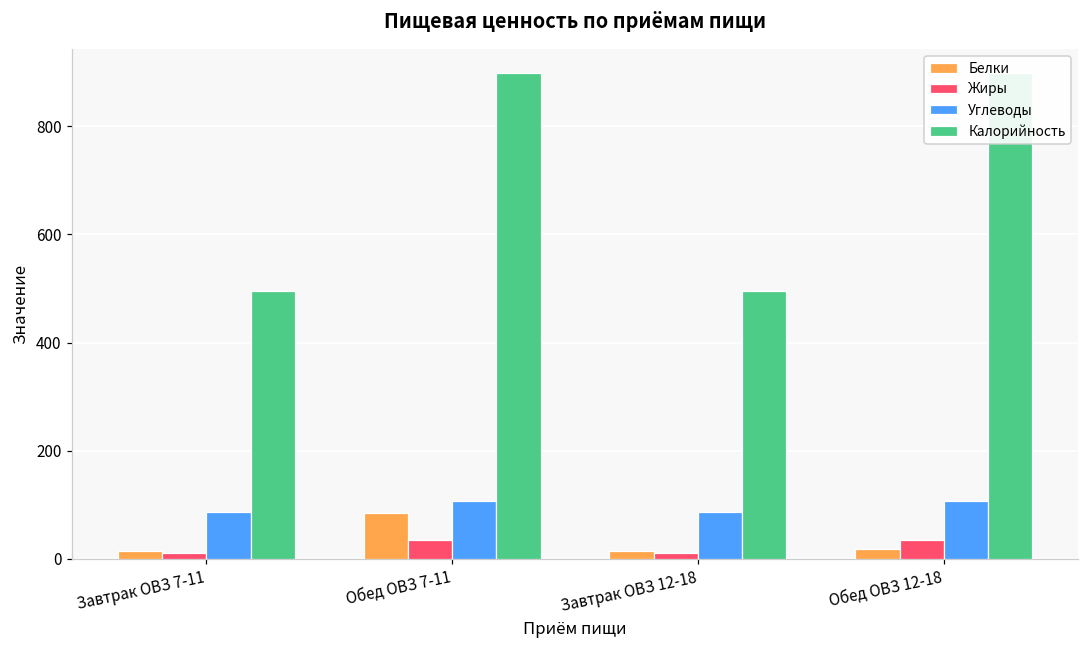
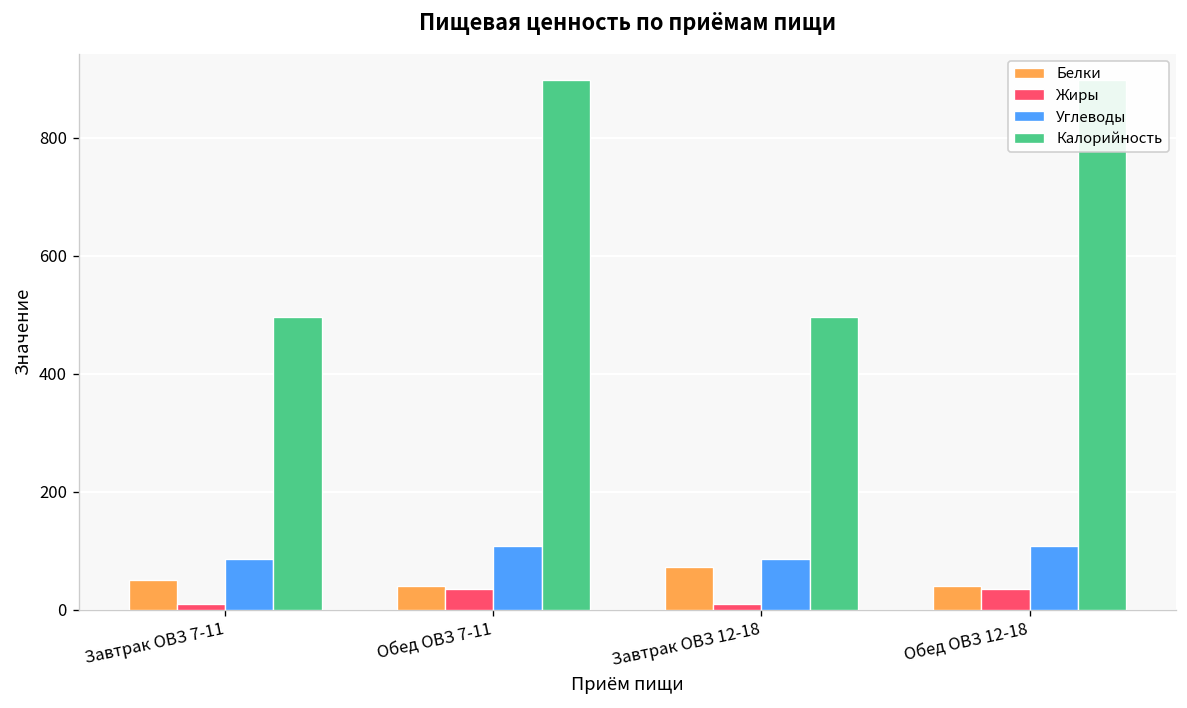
  {
    "Белки": {
-     "Завтрак ОВЗ 7-11": 20,
-     "Обед ОВЗ 7-11": 80,
-     "Завтрак ОВЗ 12-18": 20,
-     "Обед ОВЗ 12-18": 20
+     "Завтрак ОВЗ 7-11": 50,
+     "Обед ОВЗ 7-11": 40,
+     "Завтрак ОВЗ 12-18": 70,
+     "Обед ОВЗ 12-18": 40
    },
    "Жиры": {
      "Завтрак ОВЗ 7-11": 10,
      "Обед ОВЗ 7-11": 30,
      "Завтрак ОВЗ 12-18": 10,
      "Обед ОВЗ 12-18": 30
    },
    "Углеводы": {
      "Завтрак ОВЗ 7-11": 90,
      "Обед ОВЗ 7-11": 110,
      "Завтрак ОВЗ 12-18": 90,
      "Обед ОВЗ 12-18": 110
    },
    "Калорийность": {
      "Завтрак ОВЗ 7-11": 500,
      "Обед ОВЗ 7-11": 900,
      "Завтрак ОВЗ 12-18": 500
    }
  }
